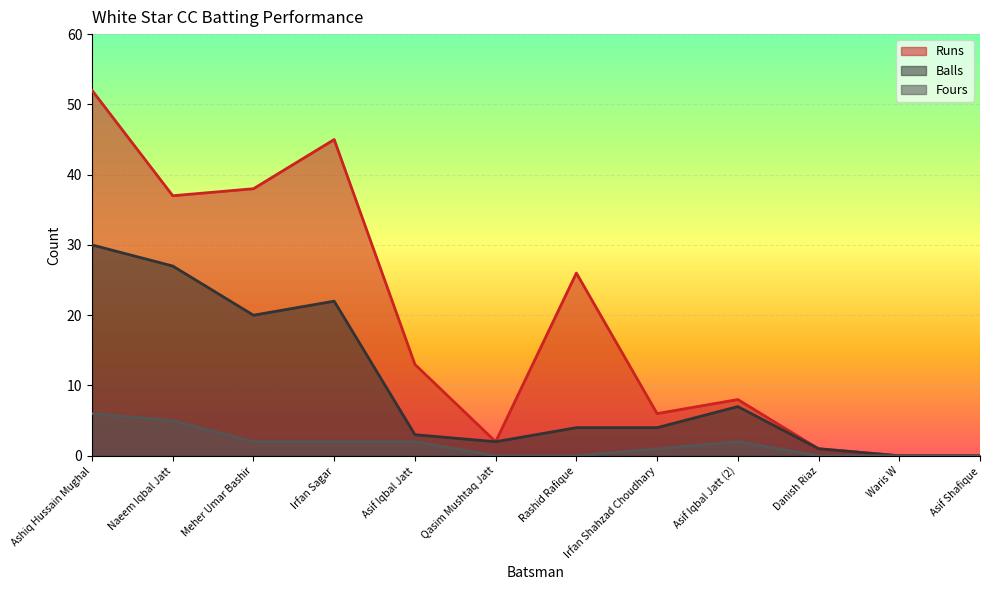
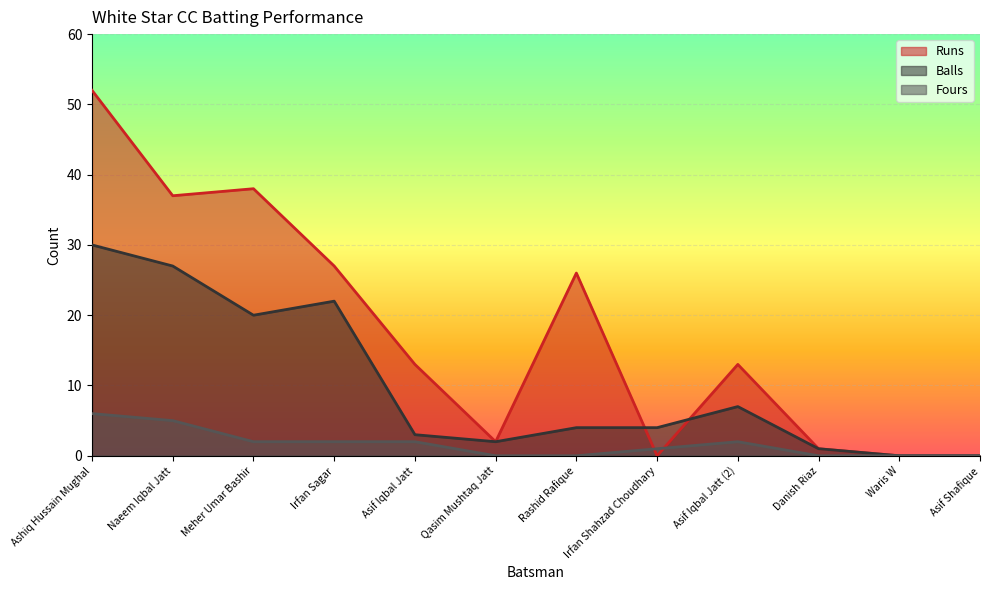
  {
    "Runs": {
      "Ashiq Hussain Mughal": 52,
      "Naeem Iqbal Jatt": 37,
      "Meher Umar Bashir": 38,
-     "Irfan Sagar": 45,
+     "Irfan Sagar": 27,
      "Asif Iqbal Jatt": 13,
      "Rashid Rafique": 26,
-     "Irfan Shahzad Choudhary": 6,
-     "Asif Iqbal Jatt (2)": 8
+     "Irfan Shahzad Choudhary": 0,
+     "Asif Iqbal Jatt (2)": 13
    }
  }
